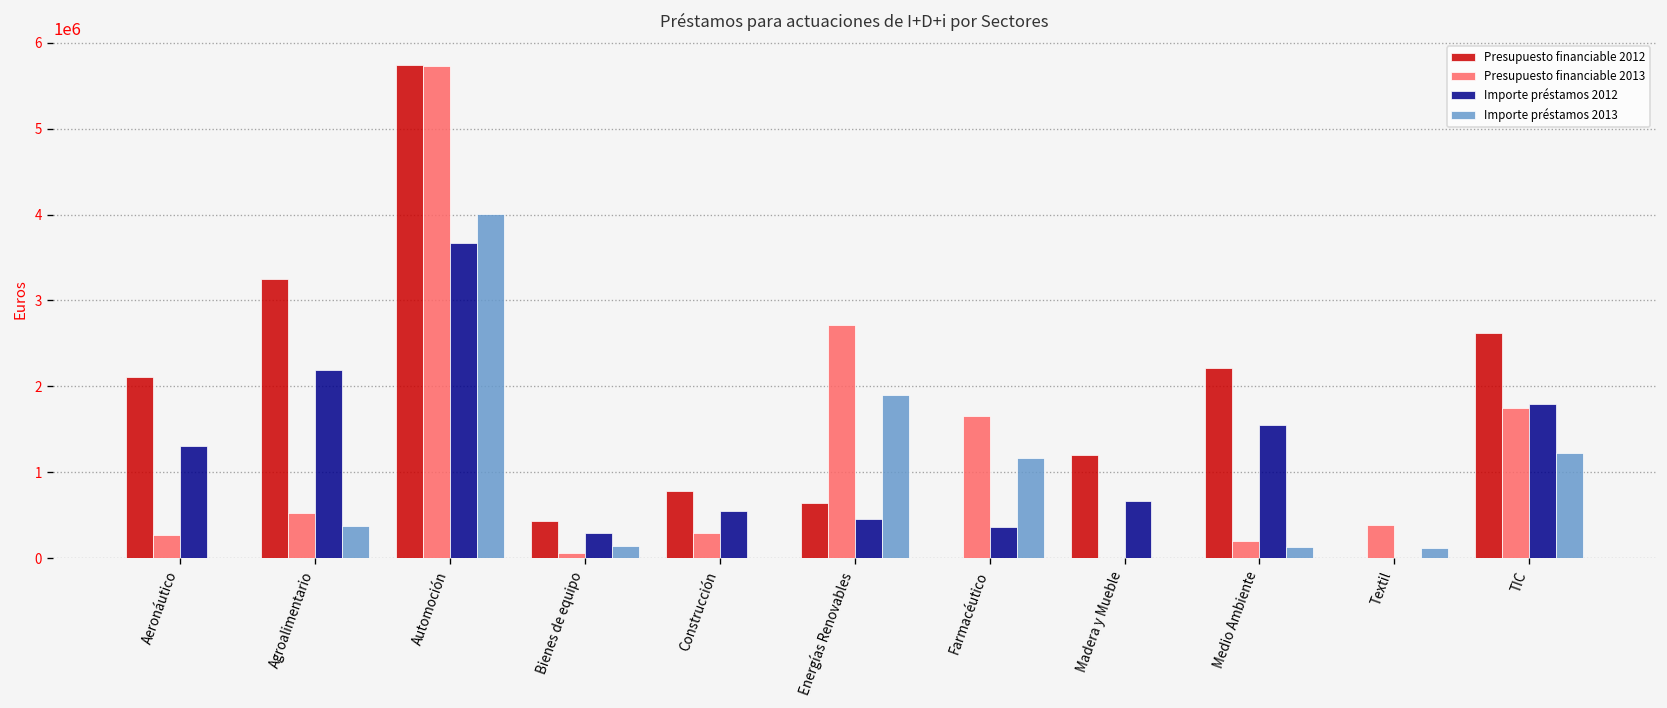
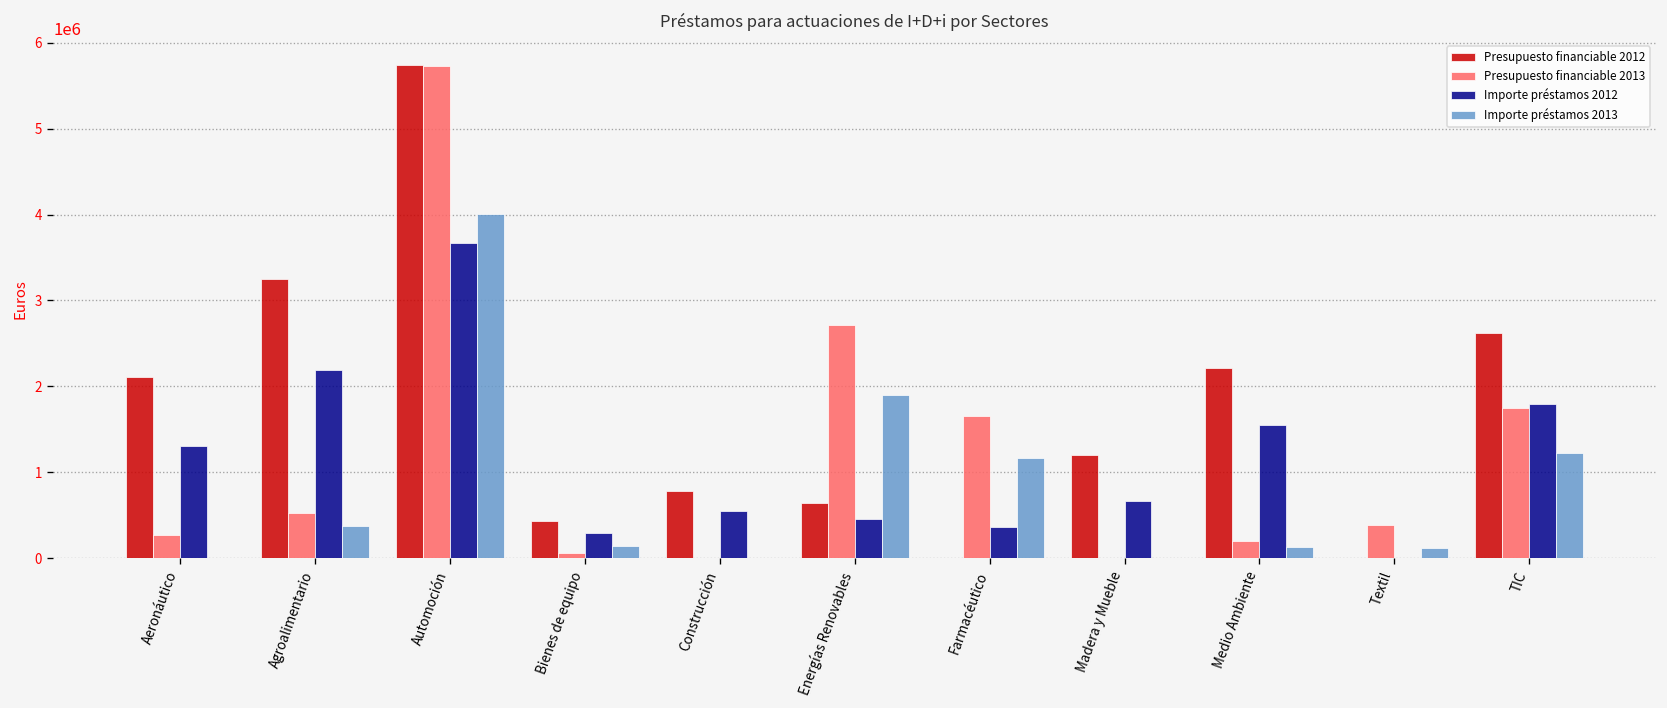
  {
    "Presupuesto financiable 2012": {
      "Aeronáutico": 2100000,
      "Agroalimentario": 3300000,
      "Automoción": 5700000,
      "Bienes de equipo": 400000,
      "Construcción": 800000,
      "Energías Renovables": 600000,
      "Farmacéutico": 0,
      "Madera y Mueble": 1200000,
      "Medio Ambiente": 2200000,
      "Textil": 0,
      "TIC": 2600000
    },
    "Presupuesto financiable 2013": {
      "Aeronáutico": 300000,
      "Agroalimentario": 500000,
      "Automoción": 5700000,
      "Bienes de equipo": 100000,
-     "Construcción": 300000,
+     "Construcción": 0,
      "Energías Renovables": 2700000,
      "Farmacéutico": 1700000,
      "Madera y Mueble": 0,
      "Medio Ambiente": 200000,
      "Textil": 400000,
      "TIC": 1700000
    },
    "Importe préstamos 2012": {
      "Aeronáutico": 1300000,
      "Agroalimentario": 2200000,
      "Automoción": 3700000,
      "Bienes de equipo": 300000,
      "Construcción": 500000,
      "Energías Renovables": 500000,
      "Farmacéutico": 400000,
      "Madera y Mueble": 700000,
      "Medio Ambiente": 1600000,
      "Textil": 0,
      "TIC": 1800000
    },
    "Importe préstamos 2013": {
      "Aeronáutico": 0,
      "Agroalimentario": 400000,
      "Automoción": 4000000,
      "Bienes de equipo": 100000,
      "Construcción": 0,
      "Energías Renovables": 1900000,
      "Farmacéutico": 1200000,
      "Madera y Mueble": 0,
      "Medio Ambiente": 100000,
      "Textil": 100000,
      "TIC": 1200000
    }
  }
